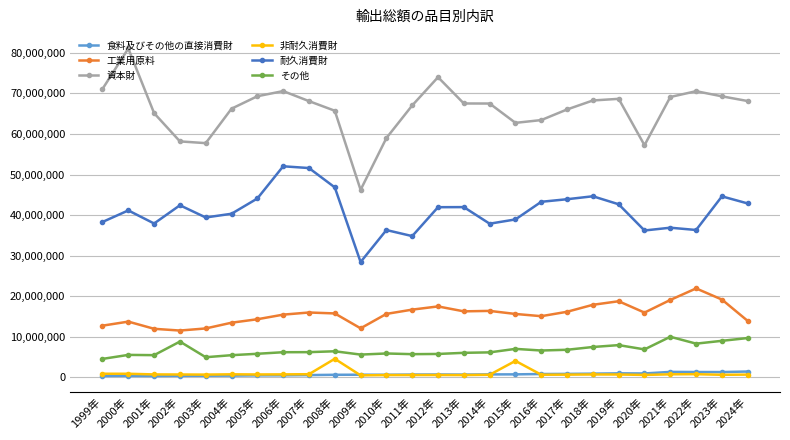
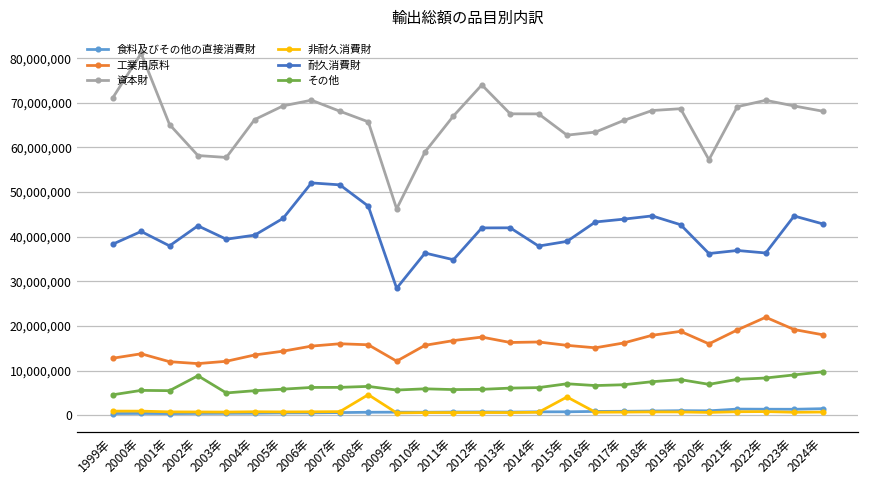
  {
    "工業用原料": {
      "1999年": "13,000,000",
      "2000年": "14,000,000",
      "2001年": "12,000,000",
      "2002年": "12,000,000",
      "2003年": "12,000,000",
      "2004年": "14,000,000",
      "2005年": "14,000,000",
      "2006年": "15,000,000",
      "2007年": "16,000,000",
      "2008年": "16,000,000",
      "2009年": "12,000,000",
      "2010年": "16,000,000",
      "2011年": "17,000,000",
      "2012年": "18,000,000",
      "2013年": "16,000,000",
      "2014年": "16,000,000",
      "2015年": "16,000,000",
      "2016年": "15,000,000",
      "2017年": "16,000,000",
      "2018年": "18,000,000",
      "2019年": "19,000,000",
      "2020年": "16,000,000",
      "2021年": "19,000,000",
      "2022年": "22,000,000",
      "2023年": "19,000,000",
-     "2024年": "14,000,000"
+     "2024年": "18,000,000"
    },
    "資本財": {
      "1999年": "71,000,000",
      "2000年": "81,000,000",
      "2001年": "65,000,000",
      "2002年": "58,000,000",
      "2003年": "58,000,000",
      "2004年": "66,000,000",
      "2005年": "69,000,000",
      "2006年": "71,000,000",
      "2007年": "68,000,000",
      "2008年": "66,000,000",
      "2009年": "46,000,000",
      "2010年": "59,000,000",
      "2011年": "67,000,000",
      "2012年": "74,000,000",
      "2013年": "68,000,000",
      "2014年": "68,000,000",
      "2015年": "63,000,000",
      "2016年": "63,000,000",
      "2017年": "66,000,000",
      "2018年": "68,000,000",
      "2019年": "69,000,000",
      "2020年": "57,000,000",
      "2021年": "69,000,000",
      "2022年": "71,000,000",
      "2023年": "69,000,000",
      "2024年": "68,000,000"
    },
    "非耐久消費財": {
      "2008年": "5,000,000",
      "2015年": "4,000,000",
      "2023年": "1,000,000",
      "2024年": "1,000,000"
    },
    "その他": {
      "1999年": "5,000,000",
      "2000年": "6,000,000",
      "2001年": "6,000,000",
      "2002年": "9,000,000",
      "2003年": "5,000,000",
      "2004年": "5,000,000",
      "2005年": "6,000,000",
      "2006年": "6,000,000",
      "2007年": "6,000,000",
      "2008年": "6,000,000",
      "2009年": "6,000,000",
      "2010年": "6,000,000",
      "2011年": "6,000,000",
      "2012年": "6,000,000",
      "2013年": "6,000,000",
      "2014年": "6,000,000",
      "2015年": "7,000,000",
      "2016年": "7,000,000",
      "2017年": "7,000,000",
      "2018年": "8,000,000",
      "2019年": "8,000,000",
      "2020年": "7,000,000",
-     "2021年": "10,000,000",
+     "2021年": "8,000,000",
      "2022年": "8,000,000",
      "2023年": "9,000,000",
      "2024年": "10,000,000"
    }
  }
